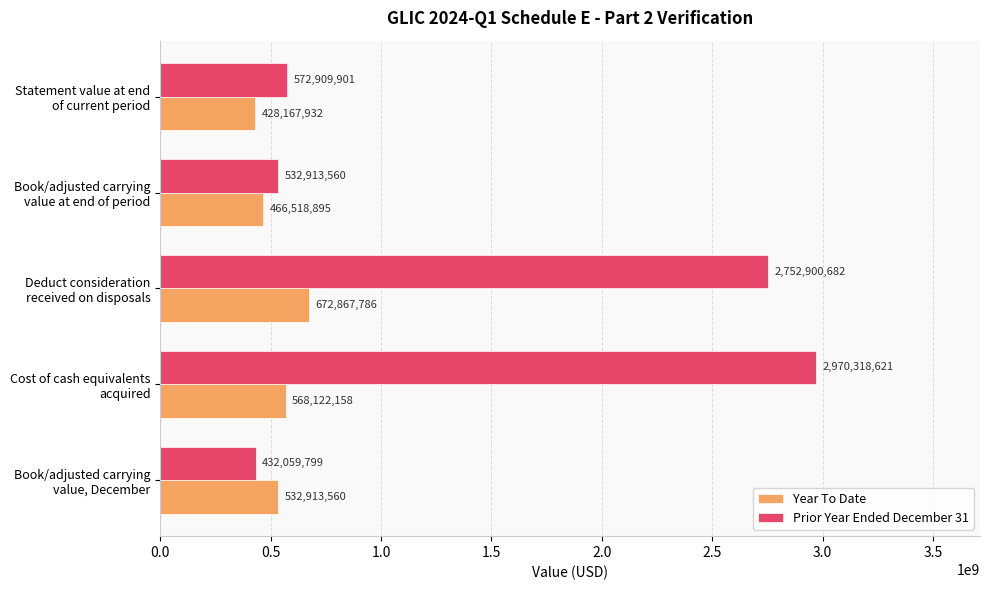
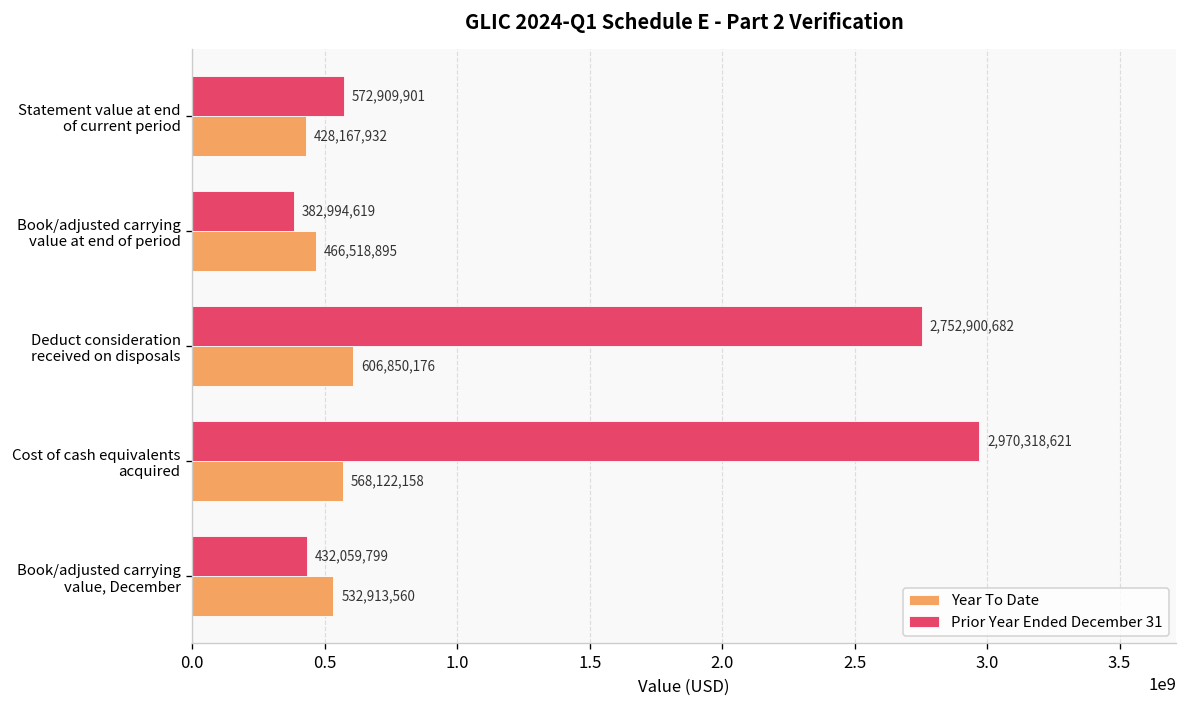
  {
    "Year To Date": {
      "Statement value at end of current period": "428,167,932",
      "Book/adjusted carrying value at end of period": "466,518,895",
-     "Deduct consideration received on disposals": "672,867,786",
+     "Deduct consideration received on disposals": "606,850,176",
      "Cost of cash equivalents acquired": "568,122,158",
      "Book/adjusted carrying value, December": "532,913,560"
    },
    "Prior Year Ended December 31": {
      "Statement value at end of current period": "572,909,901",
-     "Book/adjusted carrying value at end of period": "532,913,560",
+     "Book/adjusted carrying value at end of period": "382,994,619",
      "Deduct consideration received on disposals": "2,752,900,682",
      "Cost of cash equivalents acquired": "2,970,318,621",
      "Book/adjusted carrying value, December": "432,059,799"
    }
  }
